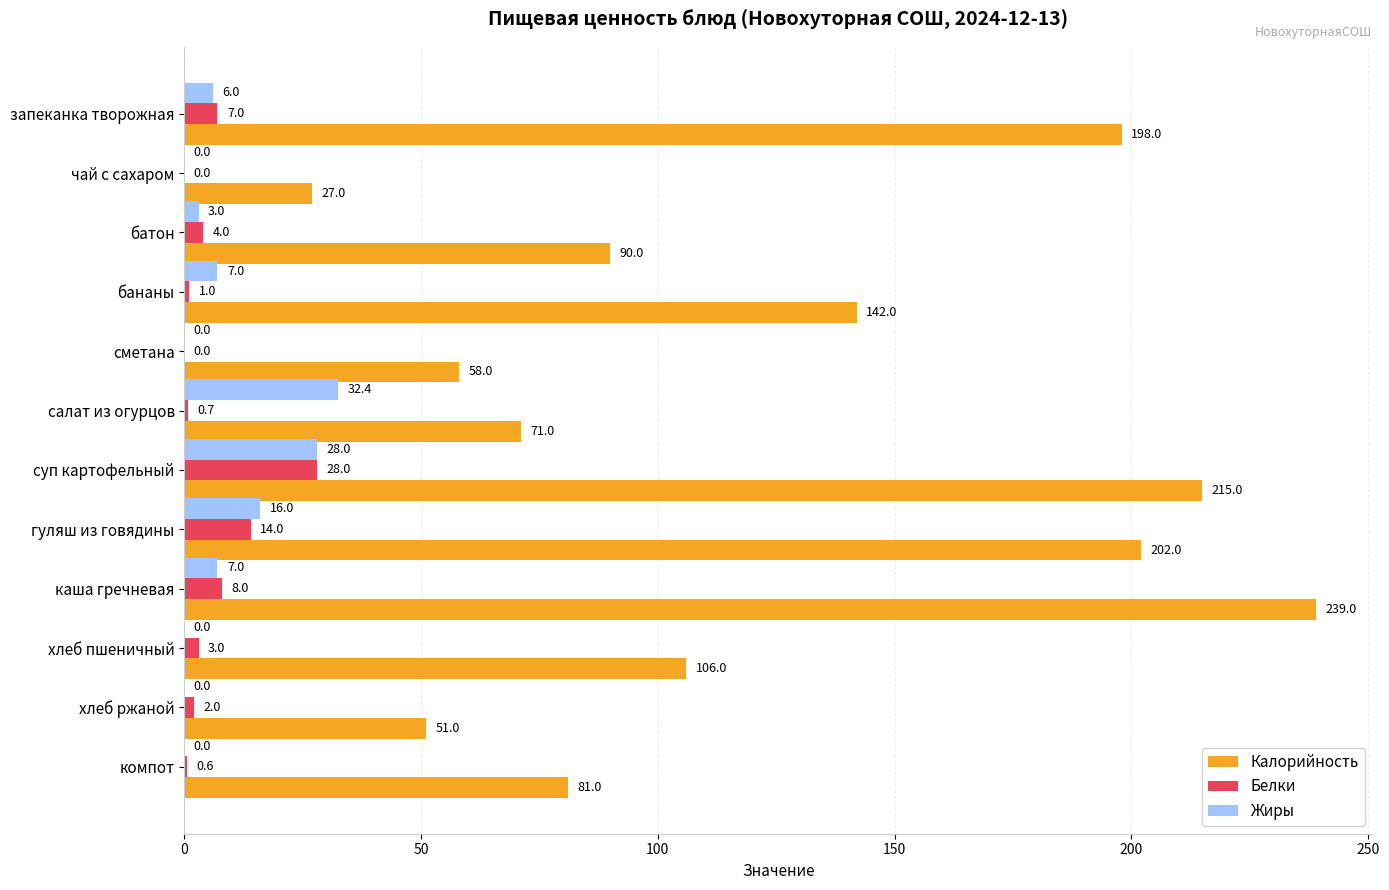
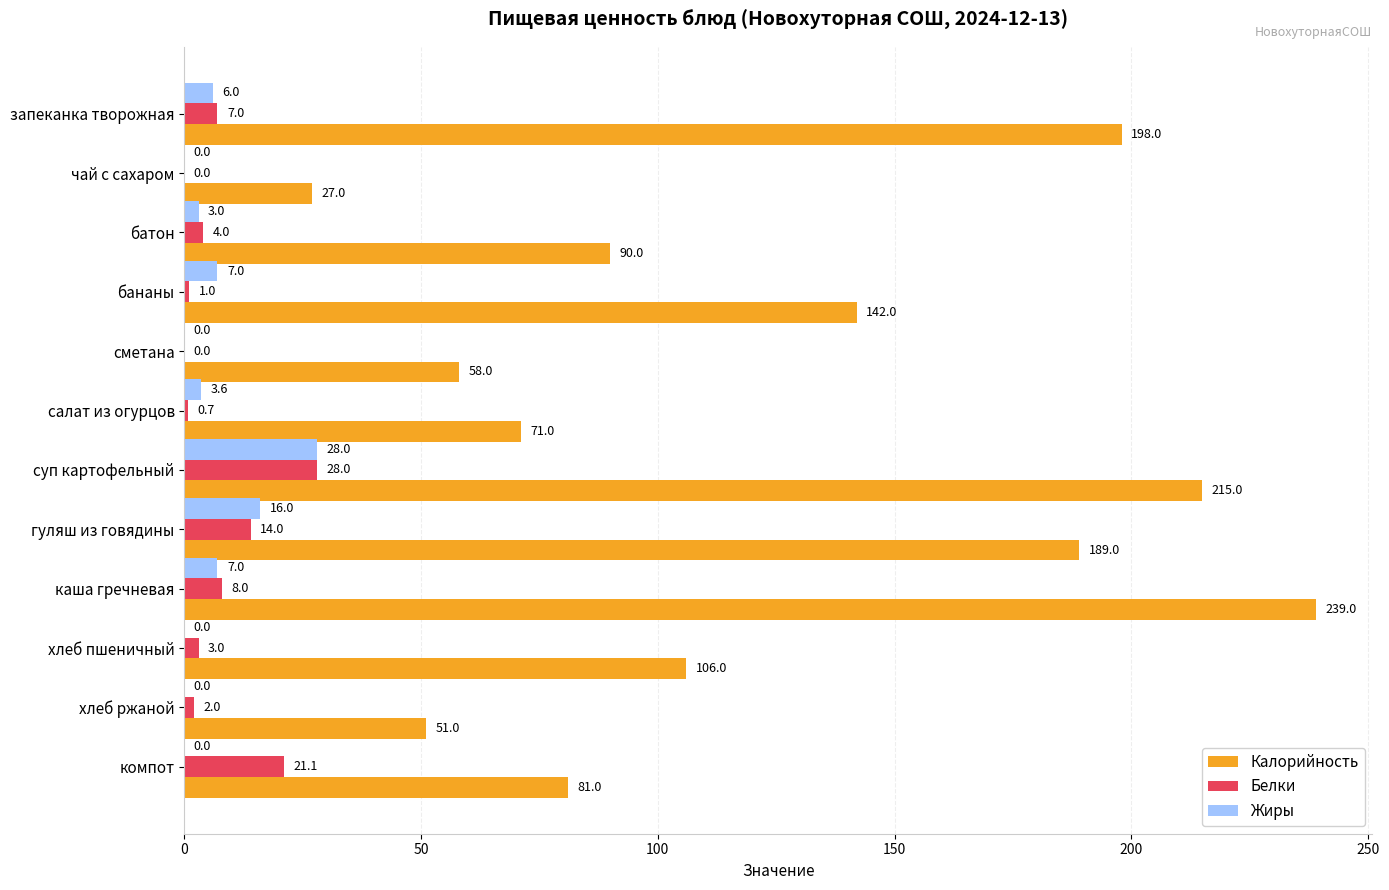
  {
    "Калорийность": {
      "запеканка творожная": 198.0,
      "чай с сахаром": 27.0,
      "батон": 90.0,
      "бананы": 142.0,
      "сметана": 58.0,
      "салат из огурцов": 71.0,
      "суп картофельный": 215.0,
-     "гуляш из говядины": 202.0,
+     "гуляш из говядины": 189.0,
      "каша гречневая": 239.0,
      "хлеб пшеничный": 106.0,
      "хлеб ржаной": 51.0,
      "компот": 81.0
    },
    "Белки": {
      "запеканка творожная": 7.0,
      "чай с сахаром": 0.0,
      "батон": 4.0,
      "бананы": 1.0,
      "сметана": 0.0,
      "салат из огурцов": 0.7,
      "суп картофельный": 28.0,
      "гуляш из говядины": 14.0,
      "каша гречневая": 8.0,
      "хлеб пшеничный": 3.0,
      "хлеб ржаной": 2.0,
-     "компот": 0.6
+     "компот": 21.1
    },
    "Жиры": {
      "запеканка творожная": 6.0,
      "чай с сахаром": 0.0,
      "батон": 3.0,
      "бананы": 7.0,
      "сметана": 0.0,
-     "салат из огурцов": 32.4,
+     "салат из огурцов": 3.6,
      "суп картофельный": 28.0,
      "гуляш из говядины": 16.0,
      "каша гречневая": 7.0,
      "хлеб пшеничный": 0.0,
      "хлеб ржаной": 0.0,
      "компот": 0.0
    }
  }
